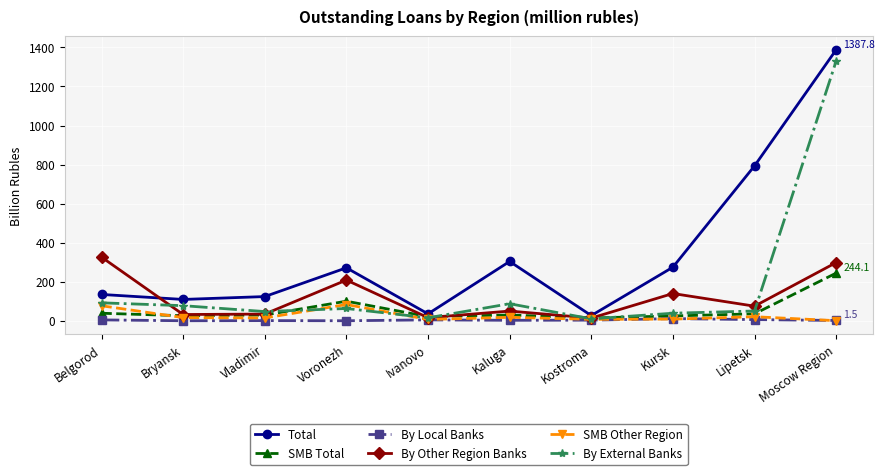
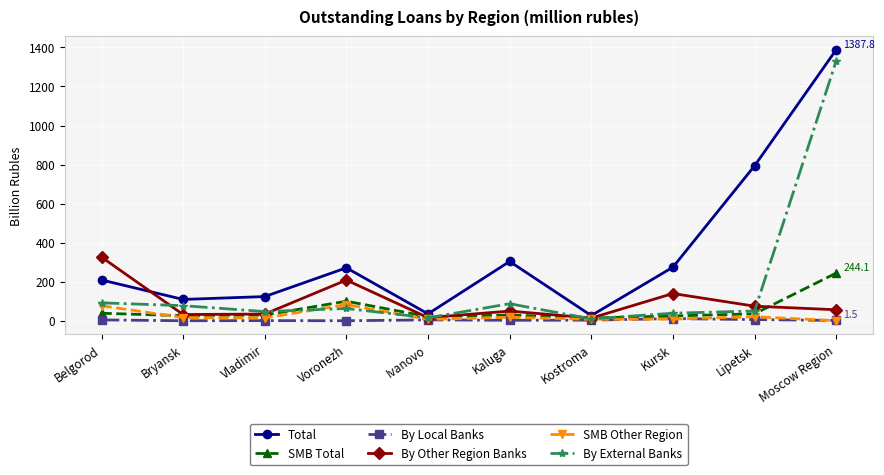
  {
    "Total": {
-     "Belgorod": 130,
+     "Belgorod": 210,
      "Bryansk": 110,
      "Vladimir": 120,
      "Voronezh": 270,
      "Ivanovo": 40,
      "Kaluga": 300,
      "Kursk": 270,
      "Lipetsk": 790
    },
    "SMB Total": {
      "Moscow Region": 244.1
    },
    "By Local Banks": {
      "Belgorod": 0,
      "Bryansk": 0,
      "Vladimir": 0,
      "Voronezh": 0,
      "Kaluga": 0,
      "Lipetsk": 10
    },
    "By Other Region Banks": {
      "Belgorod": 330,
      "Voronezh": 210,
      "Kaluga": 50,
      "Kursk": 140,
      "Lipetsk": 70,
-     "Moscow Region": 300
+     "Moscow Region": 60
    },
    "SMB Other Region": {
      "Belgorod": 80,
      "Vladimir": 10,
      "Voronezh": 80,
      "Lipetsk": 20
    },
    "By External Banks": {
      "Belgorod": 90,
      "Bryansk": 80,
      "Voronezh": 60,
      "Kaluga": 90,
      "Kursk": 40,
      "Lipetsk": 50,
      "Moscow Region": 1330
    }
  }
